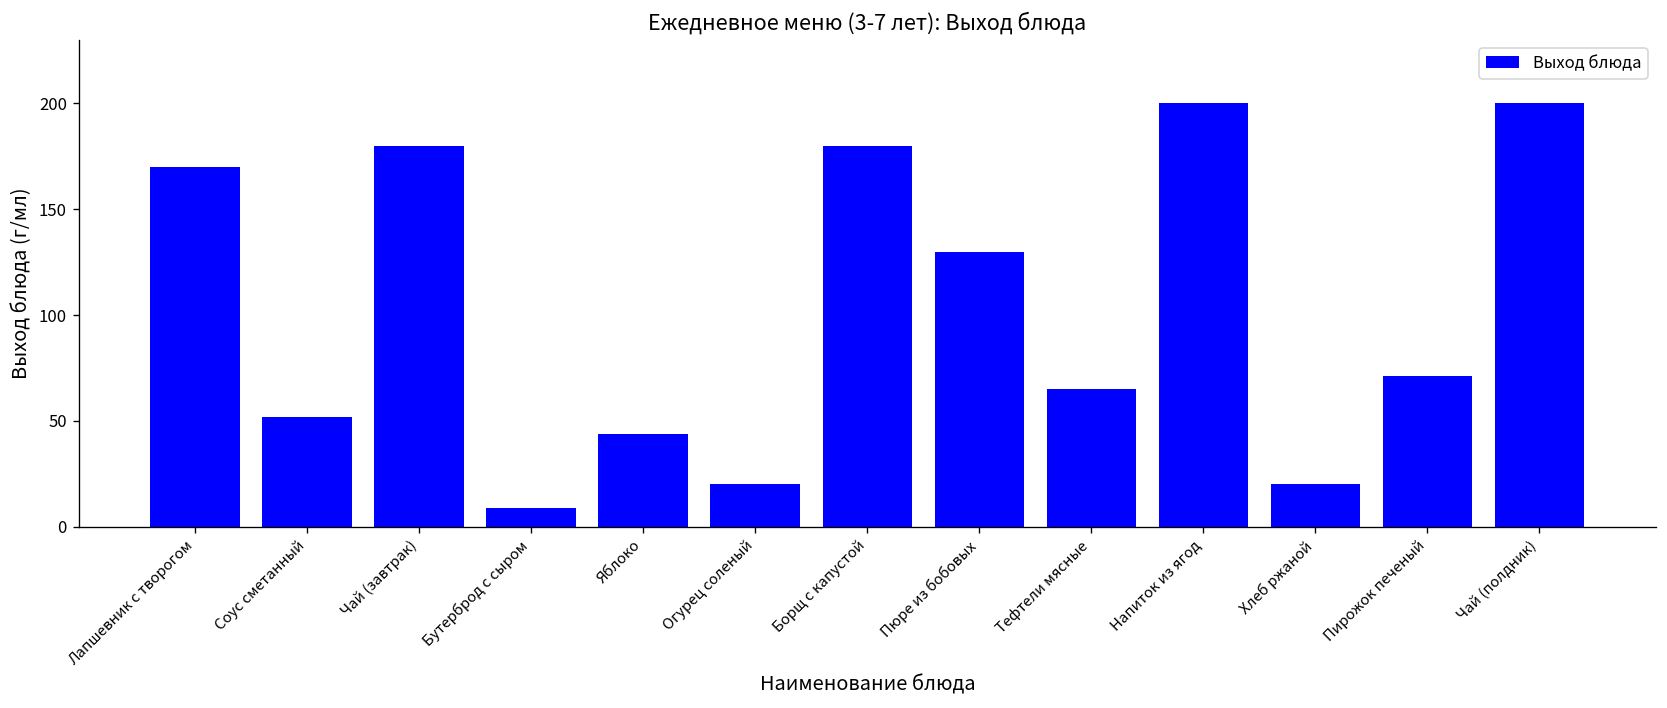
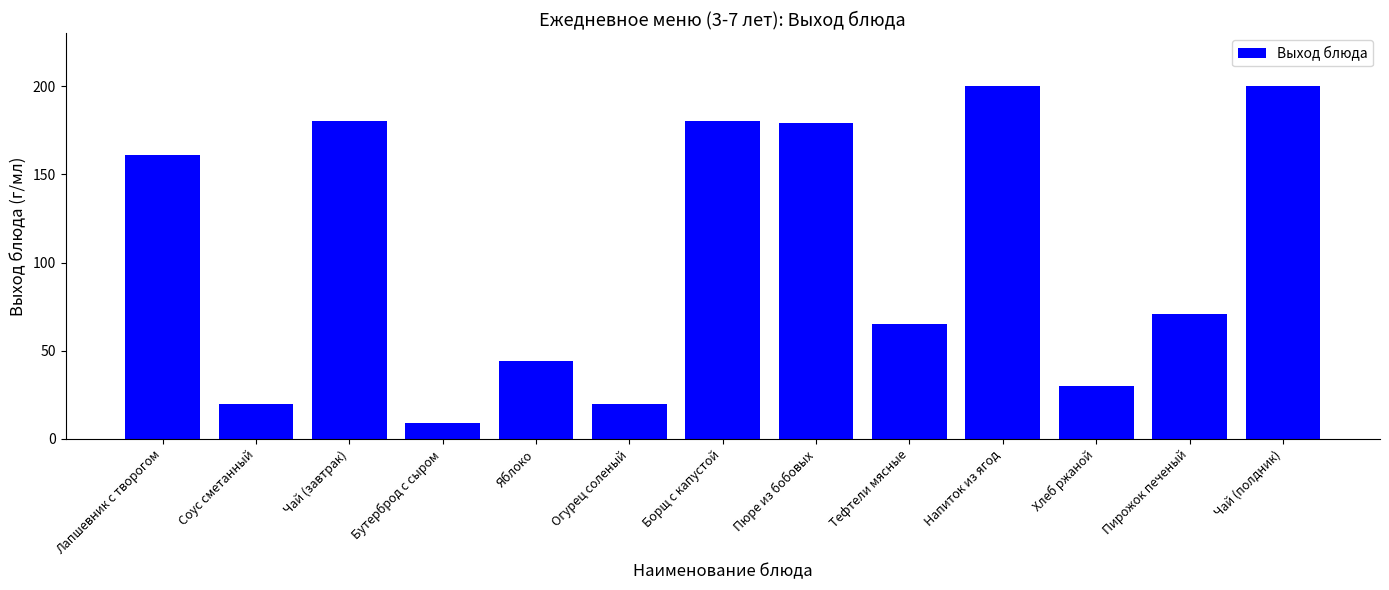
  {
-   "Лапшевник с творогом": 170,
-   "Соус сметанный": 52,
+   "Лапшевник с творогом": 161,
+   "Соус сметанный": 20,
    "Чай (завтрак)": 180,
    "Бутерброд с сыром": 9,
    "Яблоко": 44,
    "Огурец соленый": 20,
    "Борщ с капустой": 180,
-   "Пюре из бобовых": 130,
+   "Пюре из бобовых": 179,
    "Тефтели мясные": 65,
    "Напиток из ягод": 200,
-   "Хлеб ржаной": 20,
+   "Хлеб ржаной": 30,
    "Пирожок печеный": 71,
    "Чай (полдник)": 200
  }
